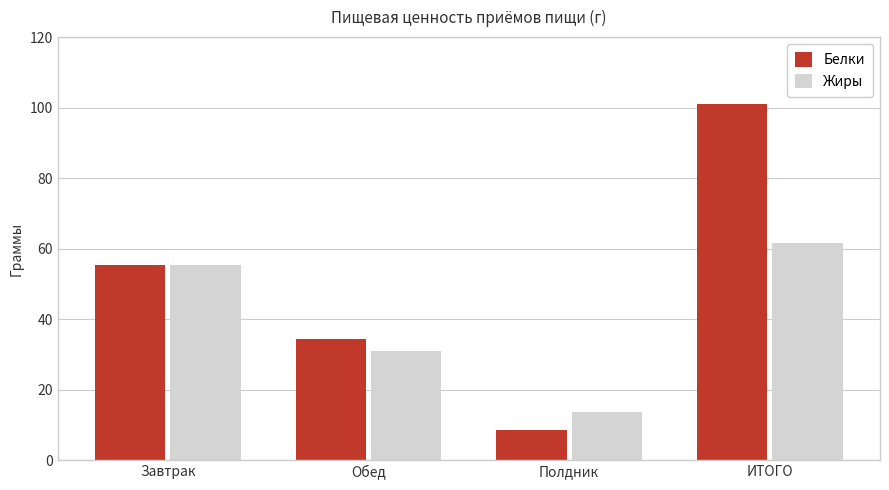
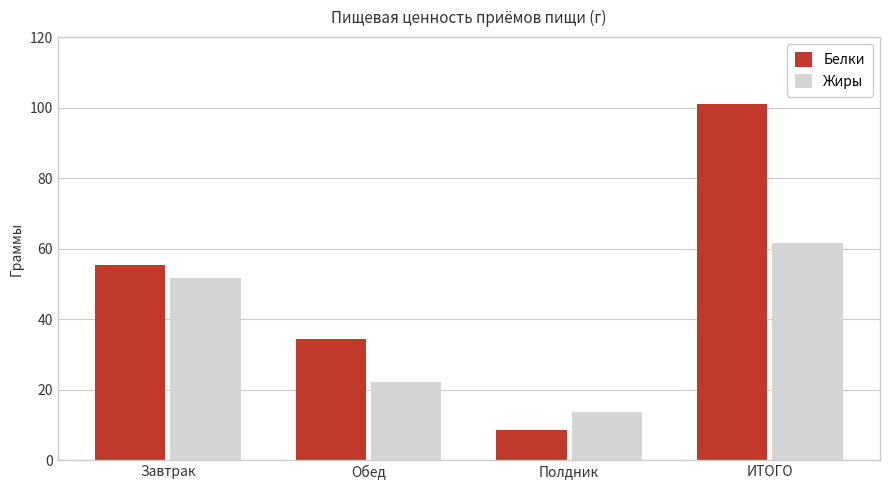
  {
    "Белки": {
      "Завтрак": 55,
      "Обед": 34,
      "Полдник": 9,
      "ИТОГО": 101
    },
    "Жиры": {
-     "Завтрак": 55,
-     "Обед": 31,
+     "Завтрак": 52,
+     "Обед": 22,
      "Полдник": 14,
      "ИТОГО": 62
    }
  }
